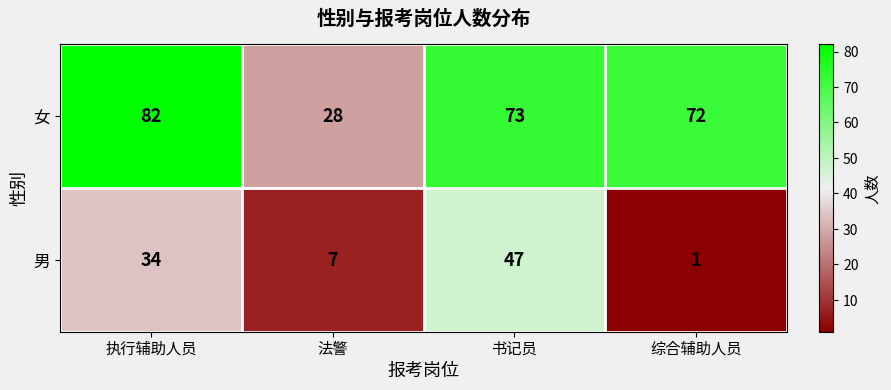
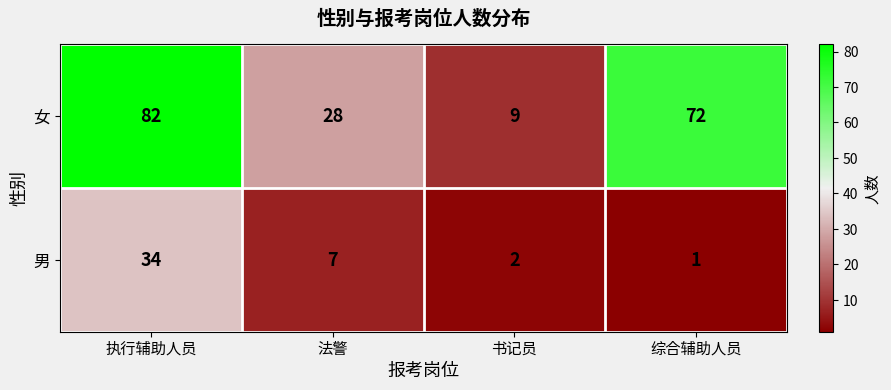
  {
    "女": {
      "执行辅助人员": 82,
      "法警": 28,
-     "书记员": 73,
+     "书记员": 9,
      "综合辅助人员": 72
    },
    "男": {
      "执行辅助人员": 34,
      "法警": 7,
-     "书记员": 47,
+     "书记员": 2,
      "综合辅助人员": 1
    }
  }
